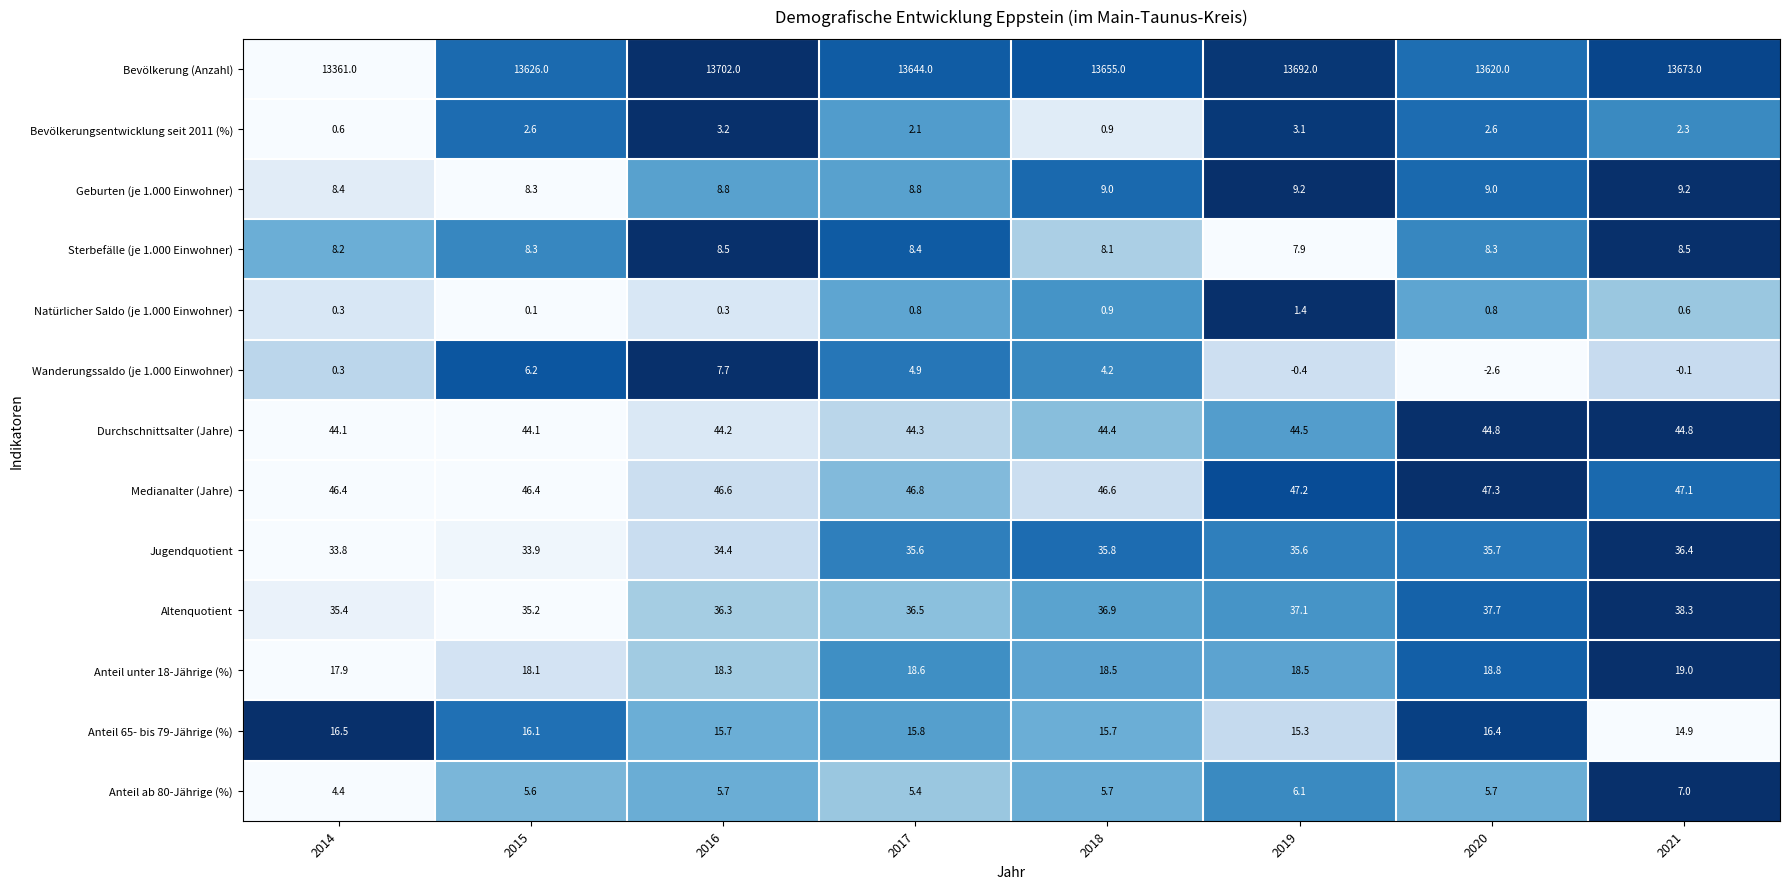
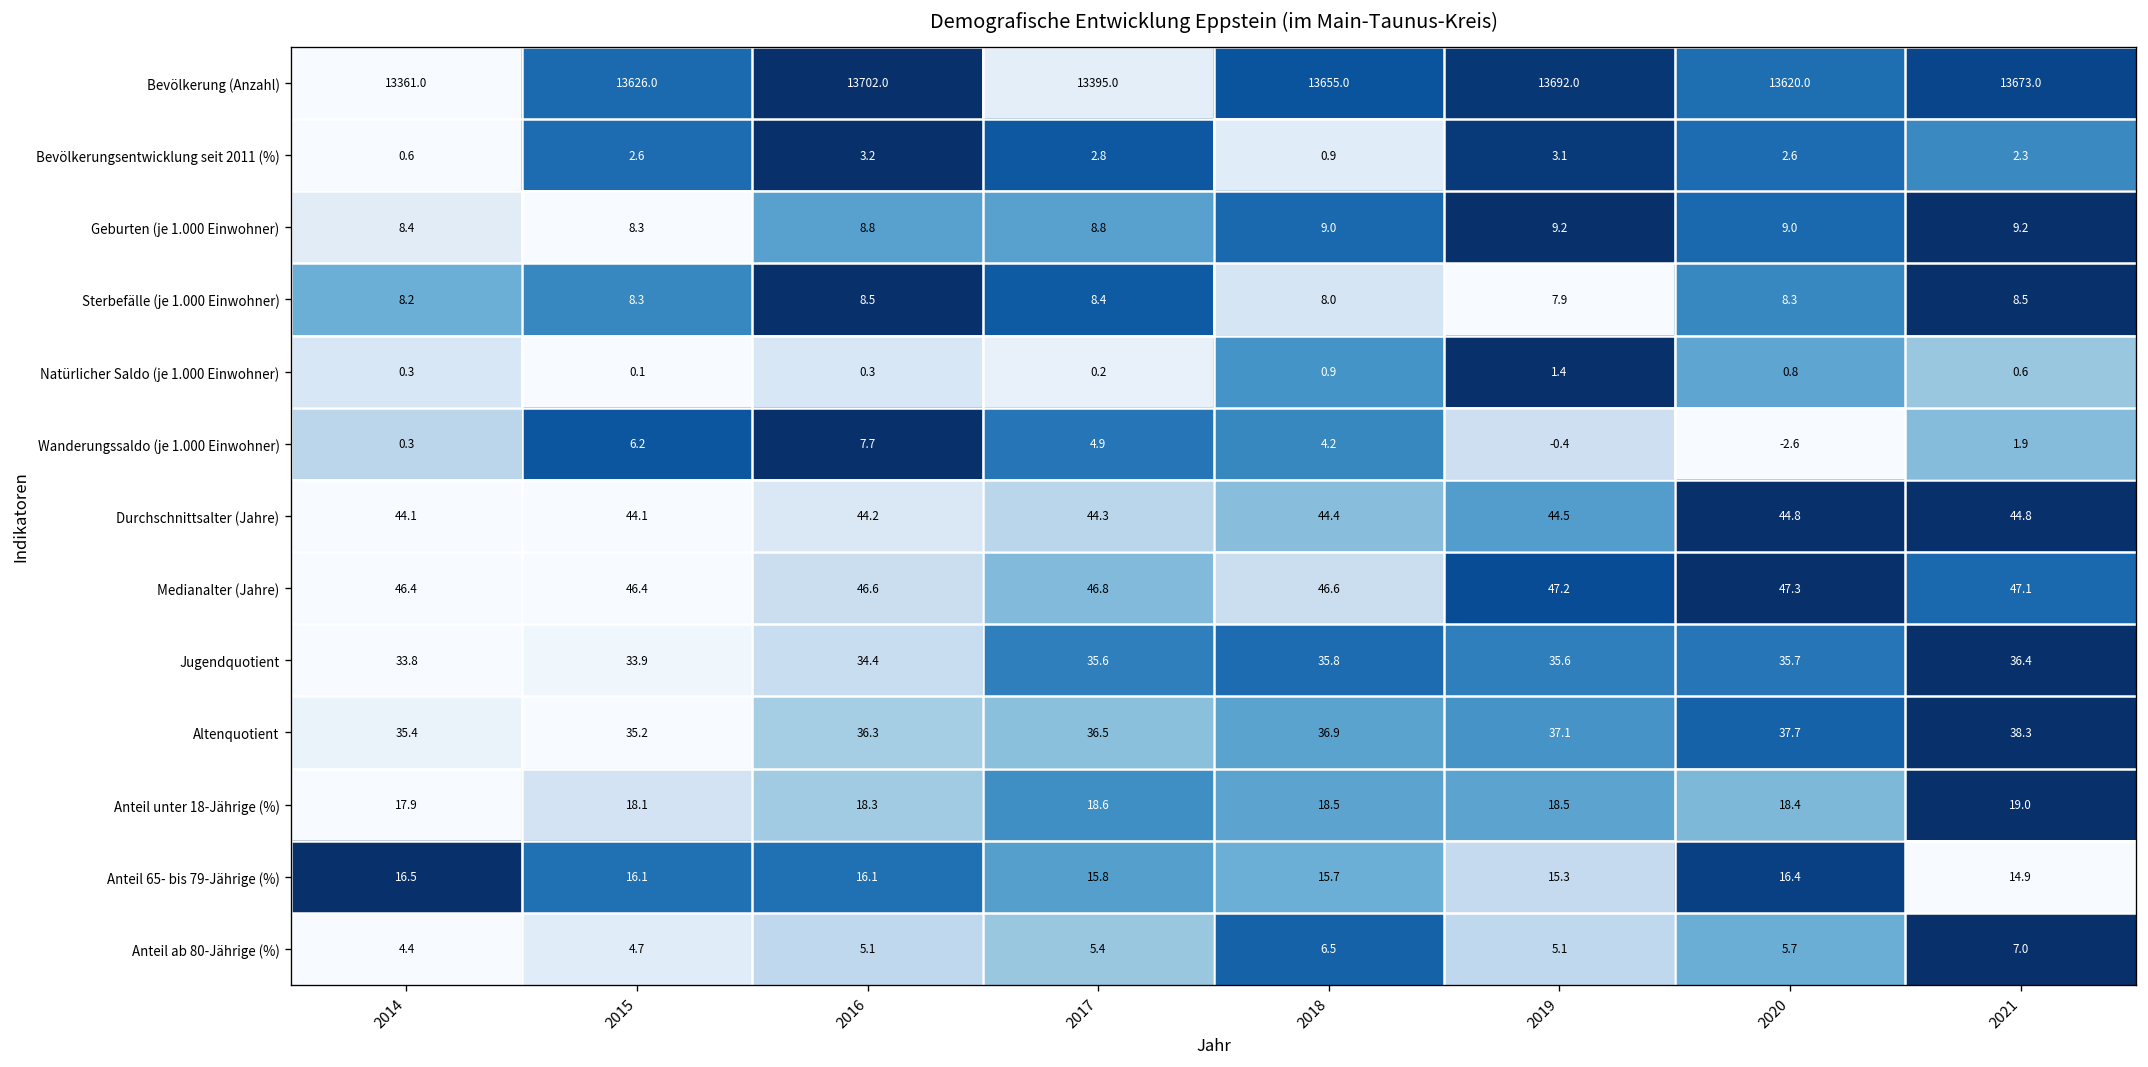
  {
    "Bevölkerung (Anzahl)": {
      "2014": 13361.0,
      "2015": 13626.0,
      "2016": 13702.0,
-     "2017": 13644.0,
+     "2017": 13395.0,
      "2018": 13655.0,
      "2019": 13692.0,
      "2020": 13620.0,
      "2021": 13673.0
    },
    "Bevölkerungsentwicklung seit 2011 (%)": {
      "2014": 0.6,
      "2015": 2.6,
      "2016": 3.2,
-     "2017": 2.1,
+     "2017": 2.8,
      "2018": 0.9,
      "2019": 3.1,
      "2020": 2.6,
      "2021": 2.3
    },
    "Geburten (je 1.000 Einwohner)": {
      "2014": 8.4,
      "2015": 8.3,
      "2016": 8.8,
      "2017": 8.8,
      "2018": 9.0,
      "2019": 9.2,
      "2020": 9.0,
      "2021": 9.2
    },
    "Sterbefälle (je 1.000 Einwohner)": {
      "2014": 8.2,
      "2015": 8.3,
      "2016": 8.5,
      "2017": 8.4,
-     "2018": 8.1,
+     "2018": 8.0,
      "2019": 7.9,
      "2020": 8.3,
      "2021": 8.5
    },
    "Natürlicher Saldo (je 1.000 Einwohner)": {
      "2014": 0.3,
      "2015": 0.1,
      "2016": 0.3,
-     "2017": 0.8,
+     "2017": 0.2,
      "2018": 0.9,
      "2019": 1.4,
      "2020": 0.8,
      "2021": 0.6
    },
    "Wanderungssaldo (je 1.000 Einwohner)": {
      "2014": 0.3,
      "2015": 6.2,
      "2016": 7.7,
      "2017": 4.9,
      "2018": 4.2,
      "2019": -0.4,
      "2020": -2.6,
-     "2021": -0.1
+     "2021": 1.9
    },
    "Durchschnittsalter (Jahre)": {
      "2014": 44.1,
      "2015": 44.1,
      "2016": 44.2,
      "2017": 44.3,
      "2018": 44.4,
      "2019": 44.5,
      "2020": 44.8,
      "2021": 44.8
    },
    "Medianalter (Jahre)": {
      "2014": 46.4,
      "2015": 46.4,
      "2016": 46.6,
      "2017": 46.8,
      "2018": 46.6,
      "2019": 47.2,
      "2020": 47.3,
      "2021": 47.1
    },
    "Jugendquotient": {
      "2014": 33.8,
      "2015": 33.9,
      "2016": 34.4,
      "2017": 35.6,
      "2018": 35.8,
      "2019": 35.6,
      "2020": 35.7,
      "2021": 36.4
    },
    "Altenquotient": {
      "2014": 35.4,
      "2015": 35.2,
      "2016": 36.3,
      "2017": 36.5,
      "2018": 36.9,
      "2019": 37.1,
      "2020": 37.7,
      "2021": 38.3
    },
    "Anteil unter 18-Jährige (%)": {
      "2014": 17.9,
      "2015": 18.1,
      "2016": 18.3,
      "2017": 18.6,
      "2018": 18.5,
      "2019": 18.5,
-     "2020": 18.8,
+     "2020": 18.4,
      "2021": 19.0
    },
    "Anteil 65- bis 79-Jährige (%)": {
      "2014": 16.5,
      "2015": 16.1,
-     "2016": 15.7,
+     "2016": 16.1,
      "2017": 15.8,
      "2018": 15.7,
      "2019": 15.3,
      "2020": 16.4,
      "2021": 14.9
    },
    "Anteil ab 80-Jährige (%)": {
      "2014": 4.4,
-     "2015": 5.6,
-     "2016": 5.7,
+     "2015": 4.7,
+     "2016": 5.1,
      "2017": 5.4,
-     "2018": 5.7,
-     "2019": 6.1,
+     "2018": 6.5,
+     "2019": 5.1,
      "2020": 5.7,
      "2021": 7.0
    }
  }
